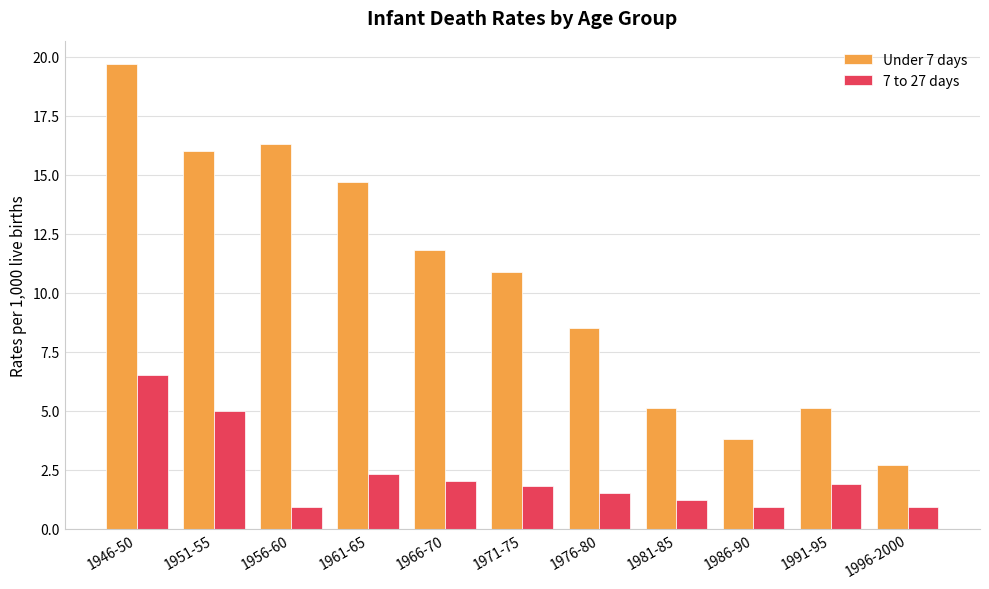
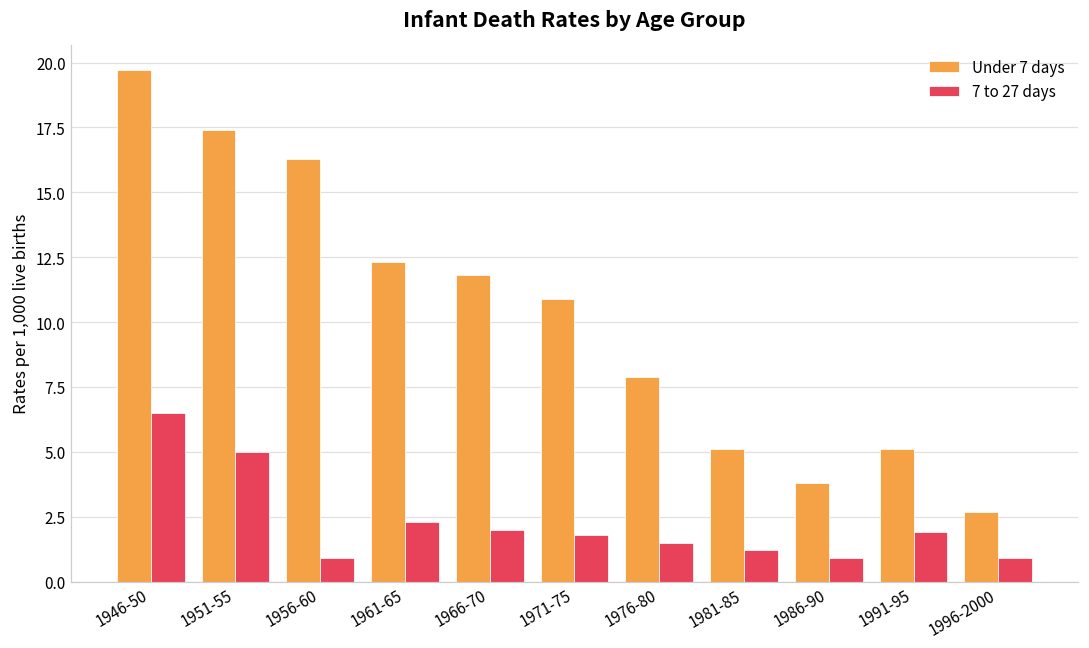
  {
    "Under 7 days": {
      "1946-50": 19.7,
-     "1951-55": 16.0,
+     "1951-55": 17.4,
      "1956-60": 16.3,
-     "1961-65": 14.7,
+     "1961-65": 12.3,
      "1966-70": 11.8,
      "1971-75": 10.9,
-     "1976-80": 8.5,
+     "1976-80": 7.9,
      "1981-85": 5.1,
      "1986-90": 3.8,
      "1991-95": 5.1,
      "1996-2000": 2.7
    },
    "7 to 27 days": {
      "1946-50": 6.5,
      "1951-55": 5.0,
      "1956-60": 0.9,
      "1961-65": 2.3,
      "1966-70": 2.0,
      "1971-75": 1.8,
      "1976-80": 1.5,
      "1981-85": 1.2,
      "1986-90": 0.9,
      "1991-95": 1.9,
      "1996-2000": 0.9
    }
  }
